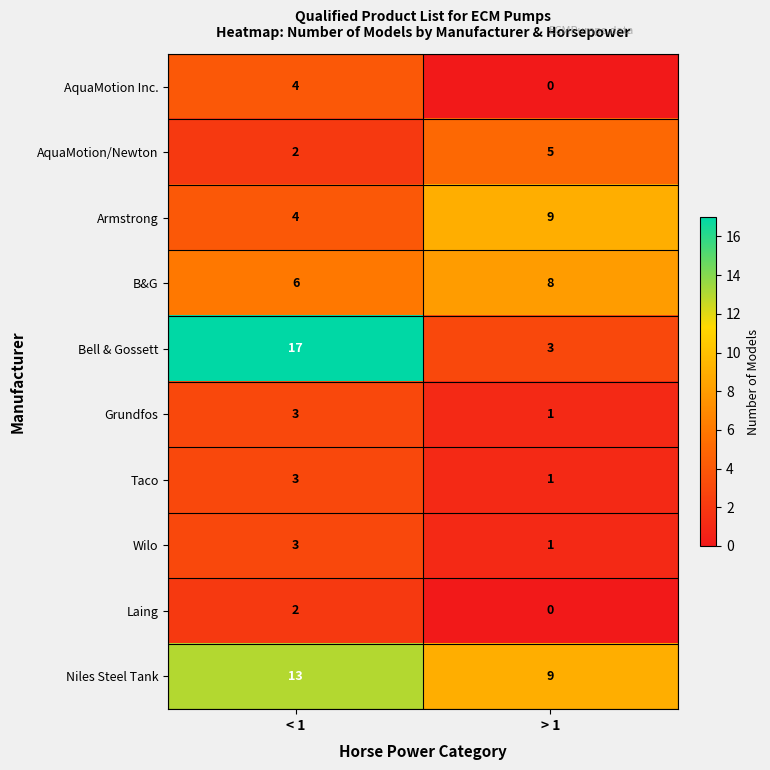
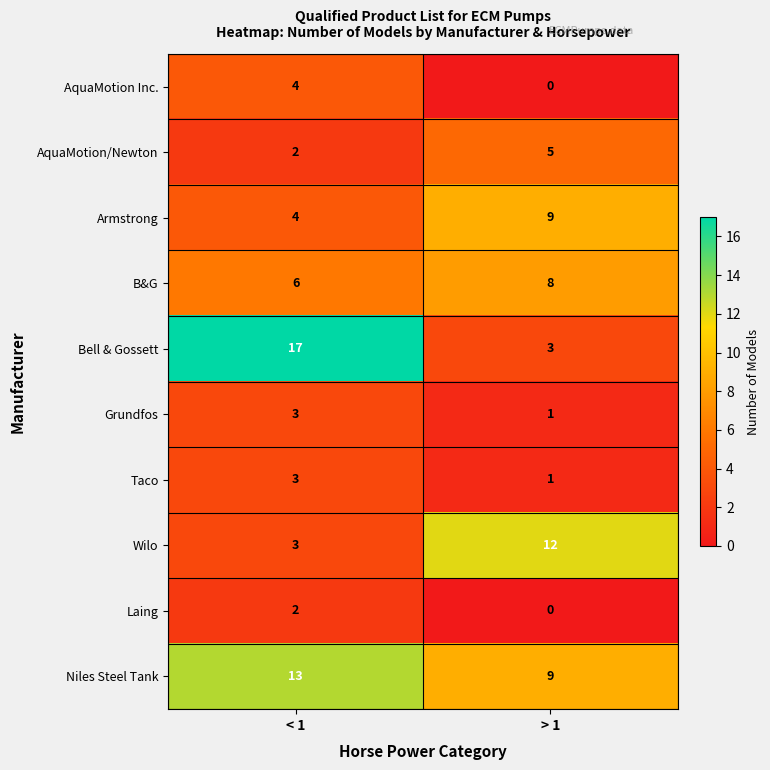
  {
    "AquaMotion Inc.": {
      "< 1": 4,
      "> 1": 0
    },
    "AquaMotion/Newton": {
      "< 1": 2,
      "> 1": 5
    },
    "Armstrong": {
      "< 1": 4,
      "> 1": 9
    },
    "B&G": {
      "< 1": 6,
      "> 1": 8
    },
    "Bell & Gossett": {
      "< 1": 17,
      "> 1": 3
    },
    "Grundfos": {
      "< 1": 3,
      "> 1": 1
    },
    "Taco": {
      "< 1": 3,
      "> 1": 1
    },
    "Wilo": {
      "< 1": 3,
-     "> 1": 1
+     "> 1": 12
    },
    "Laing": {
      "< 1": 2,
      "> 1": 0
    },
    "Niles Steel Tank": {
      "< 1": 13,
      "> 1": 9
    }
  }
